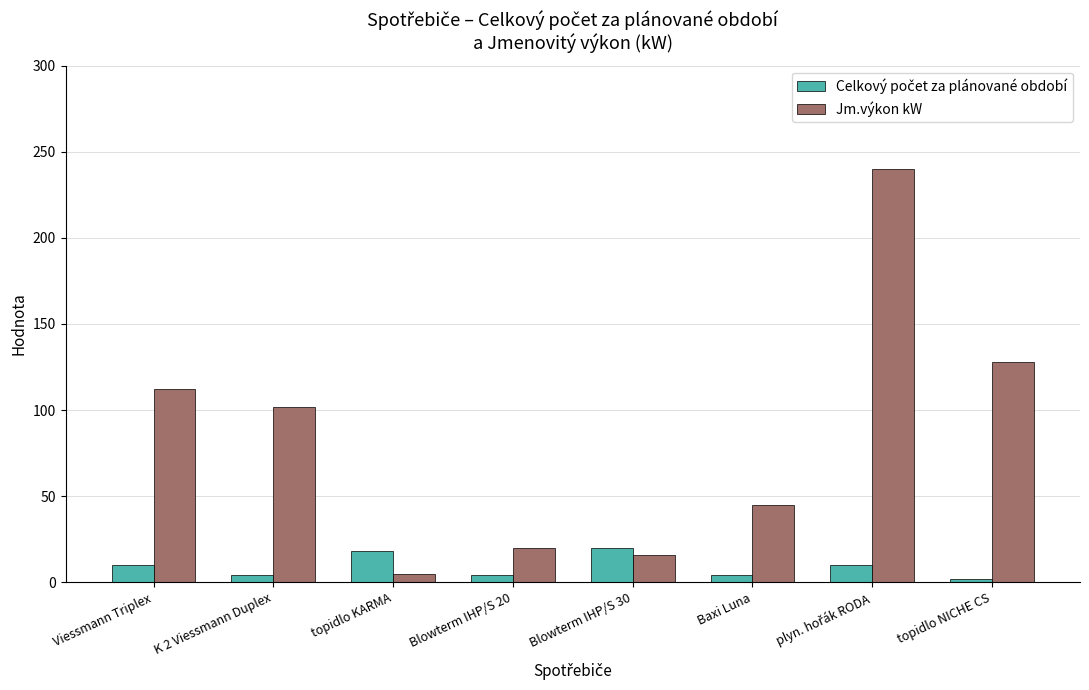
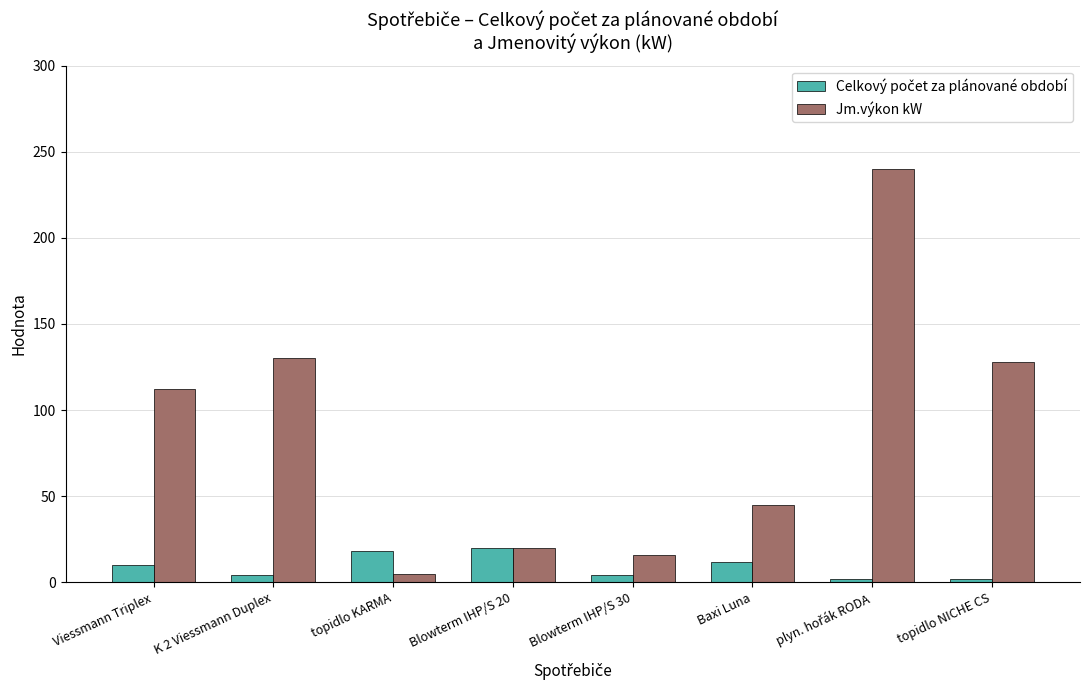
  {
    "Celkový počet za plánované období": {
      "Viessmann Triplex": 10,
      "K 2 Viessmann Duplex": 4,
      "topidlo KARMA": 18,
-     "Blowterm IHP/S 20": 4,
-     "Blowterm IHP/S 30": 20,
-     "Baxi Luna": 4,
-     "plyn. hořák RODA": 10,
+     "Blowterm IHP/S 20": 20,
+     "Blowterm IHP/S 30": 4,
+     "Baxi Luna": 12,
+     "plyn. hořák RODA": 2,
      "topidlo NICHE CS": 2
    },
    "Jm.výkon kW": {
      "Viessmann Triplex": 112,
-     "K 2 Viessmann Duplex": 102,
+     "K 2 Viessmann Duplex": 130,
      "topidlo KARMA": 5,
      "Blowterm IHP/S 20": 20,
      "Blowterm IHP/S 30": 16,
      "Baxi Luna": 45,
      "plyn. hořák RODA": 240,
      "topidlo NICHE CS": 128
    }
  }
